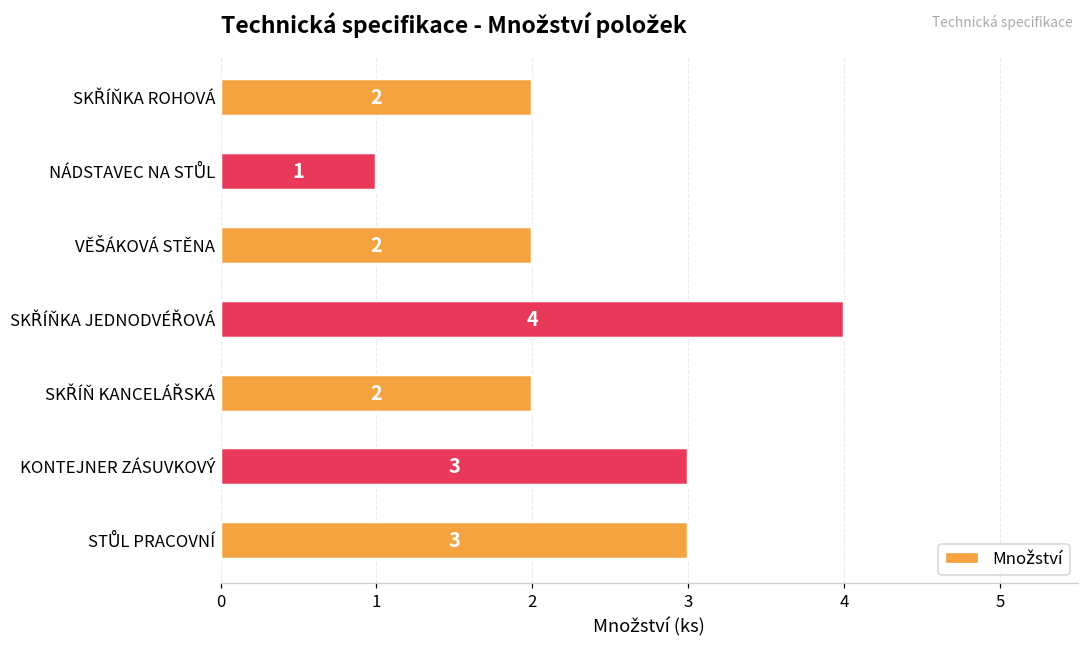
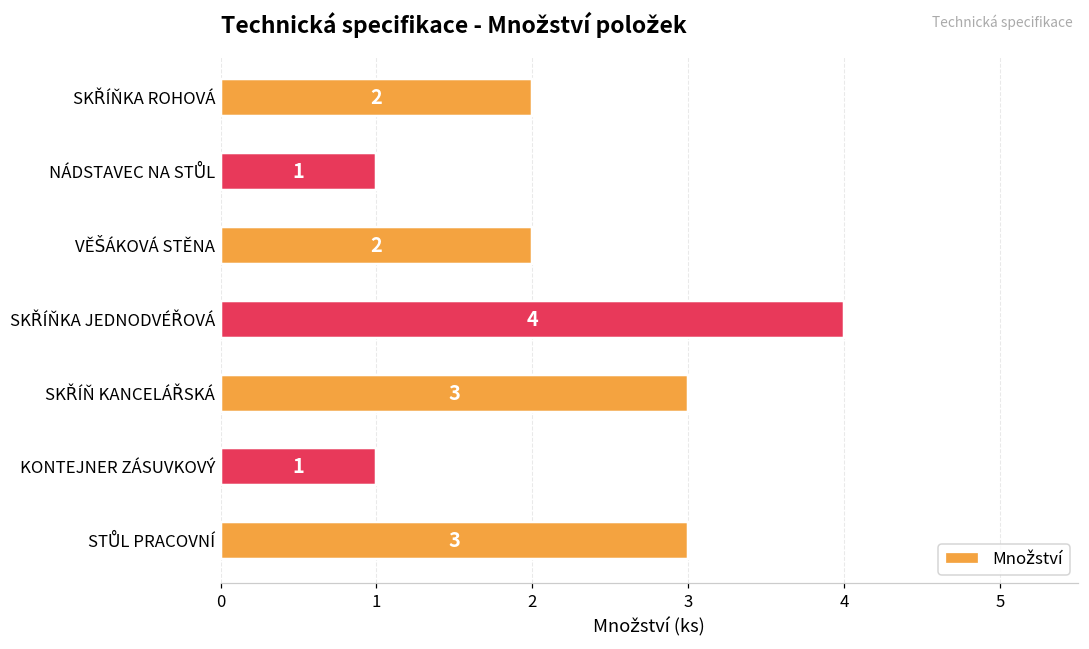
  {
    "SKŘÍŇKA ROHOVÁ": 2,
    "NÁDSTAVEC NA STŮL": 1,
    "VĚŠÁKOVÁ STĚNA": 2,
    "SKŘÍŇKA JEDNODVÉŘOVÁ": 4,
-   "SKŘÍŇ KANCELÁŘSKÁ": 2,
-   "KONTEJNER ZÁSUVKOVÝ": 3,
+   "SKŘÍŇ KANCELÁŘSKÁ": 3,
+   "KONTEJNER ZÁSUVKOVÝ": 1,
    "STŮL PRACOVNÍ": 3
  }
